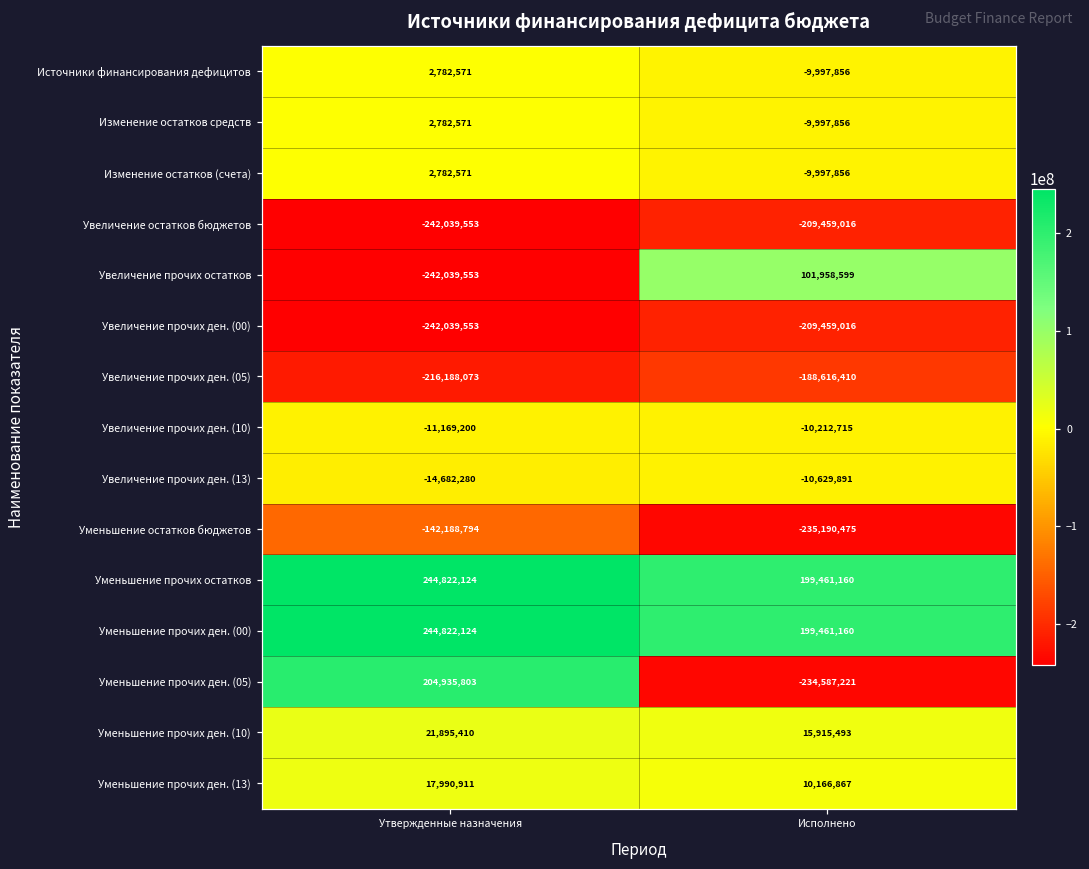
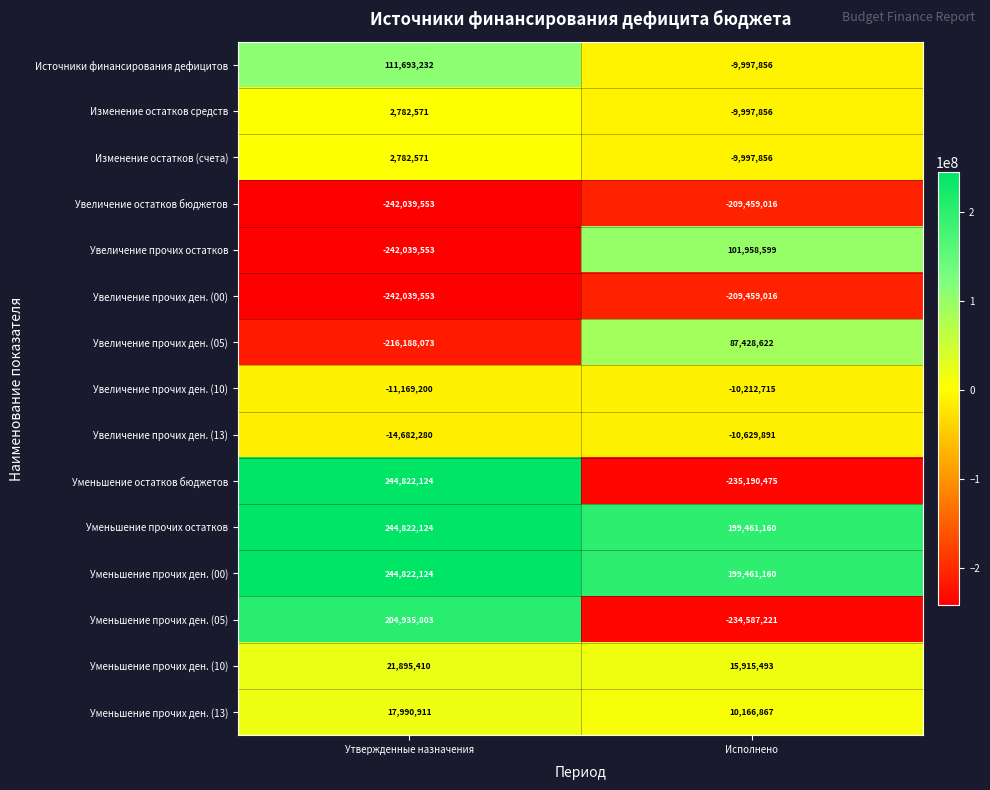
  {
    "Источники финансирования дефицитов": {
-     "Утвержденные назначения": "2,782,571",
+     "Утвержденные назначения": "111,693,232",
      "Исполнено": "-9,997,856"
    },
    "Изменение остатков средств": {
      "Утвержденные назначения": "2,782,571",
      "Исполнено": "-9,997,856"
    },
    "Изменение остатков (счета)": {
      "Утвержденные назначения": "2,782,571",
      "Исполнено": "-9,997,856"
    },
    "Увеличение остатков бюджетов": {
      "Утвержденные назначения": "-242,039,553",
      "Исполнено": "-209,459,016"
    },
    "Увеличение прочих остатков": {
      "Утвержденные назначения": "-242,039,553",
      "Исполнено": "101,958,599"
    },
    "Увеличение прочих ден. (00)": {
      "Утвержденные назначения": "-242,039,553",
      "Исполнено": "-209,459,016"
    },
    "Увеличение прочих ден. (05)": {
      "Утвержденные назначения": "-216,188,073",
-     "Исполнено": "-188,616,410"
+     "Исполнено": "87,428,622"
    },
    "Увеличение прочих ден. (10)": {
      "Утвержденные назначения": "-11,169,200",
      "Исполнено": "-10,212,715"
    },
    "Увеличение прочих ден. (13)": {
      "Утвержденные назначения": "-14,682,280",
      "Исполнено": "-10,629,891"
    },
    "Уменьшение остатков бюджетов": {
-     "Утвержденные назначения": "-142,188,794",
+     "Утвержденные назначения": "244,822,124",
      "Исполнено": "-235,190,475"
    },
    "Уменьшение прочих остатков": {
      "Утвержденные назначения": "244,822,124",
      "Исполнено": "199,461,160"
    },
    "Уменьшение прочих ден. (00)": {
      "Утвержденные назначения": "244,822,124",
      "Исполнено": "199,461,160"
    },
    "Уменьшение прочих ден. (05)": {
      "Утвержденные назначения": "204,935,803",
      "Исполнено": "-234,587,221"
    },
    "Уменьшение прочих ден. (10)": {
      "Утвержденные назначения": "21,895,410",
      "Исполнено": "15,915,493"
    },
    "Уменьшение прочих ден. (13)": {
      "Утвержденные назначения": "17,990,911",
      "Исполнено": "10,166,867"
    }
  }
